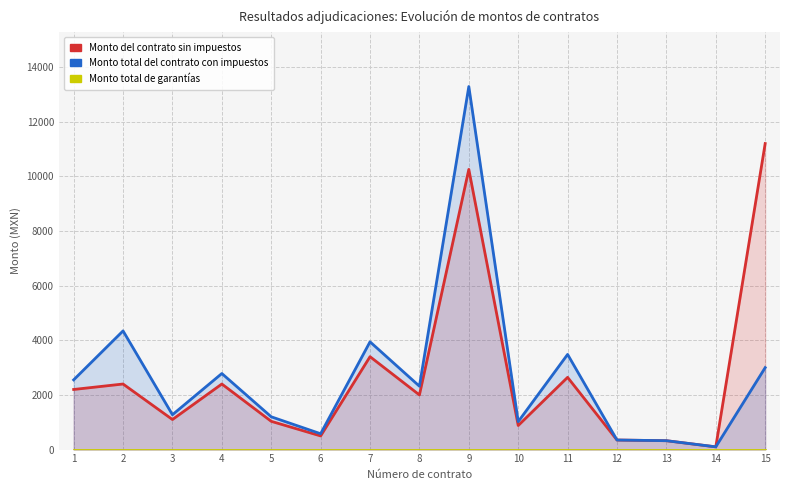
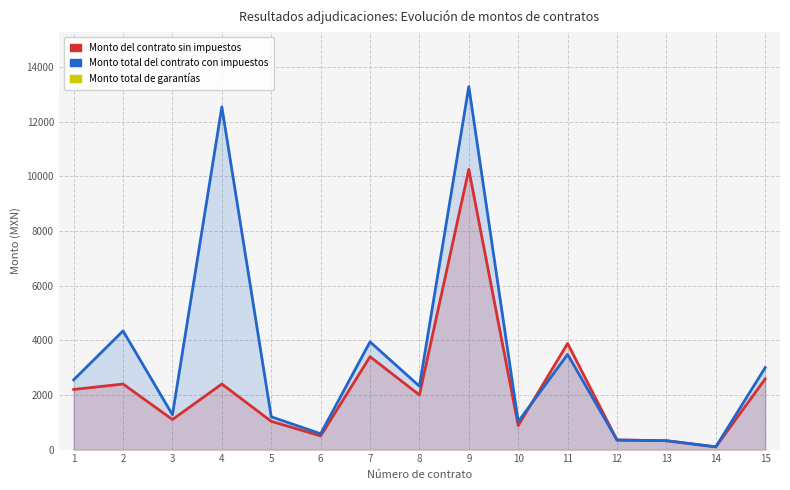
  {
    "Monto del contrato sin impuestos": {
      "1": 2200,
      "2": 2400,
      "3": 1100,
      "4": 2400,
      "5": 1000,
      "7": 3400,
      "8": 2000,
      "9": 10300,
      "10": 900,
-     "11": 2600,
-     "15": 11200
+     "11": 3900,
+     "15": 2600
    },
    "Monto total del contrato con impuestos": {
      "1": 2600,
      "2": 4300,
      "3": 1300,
-     "4": 2800,
+     "4": 12500,
      "5": 1200,
      "7": 3900,
      "8": 2300,
      "9": 13300,
      "10": 1000,
      "11": 3500,
      "15": 3000
    }
  }
